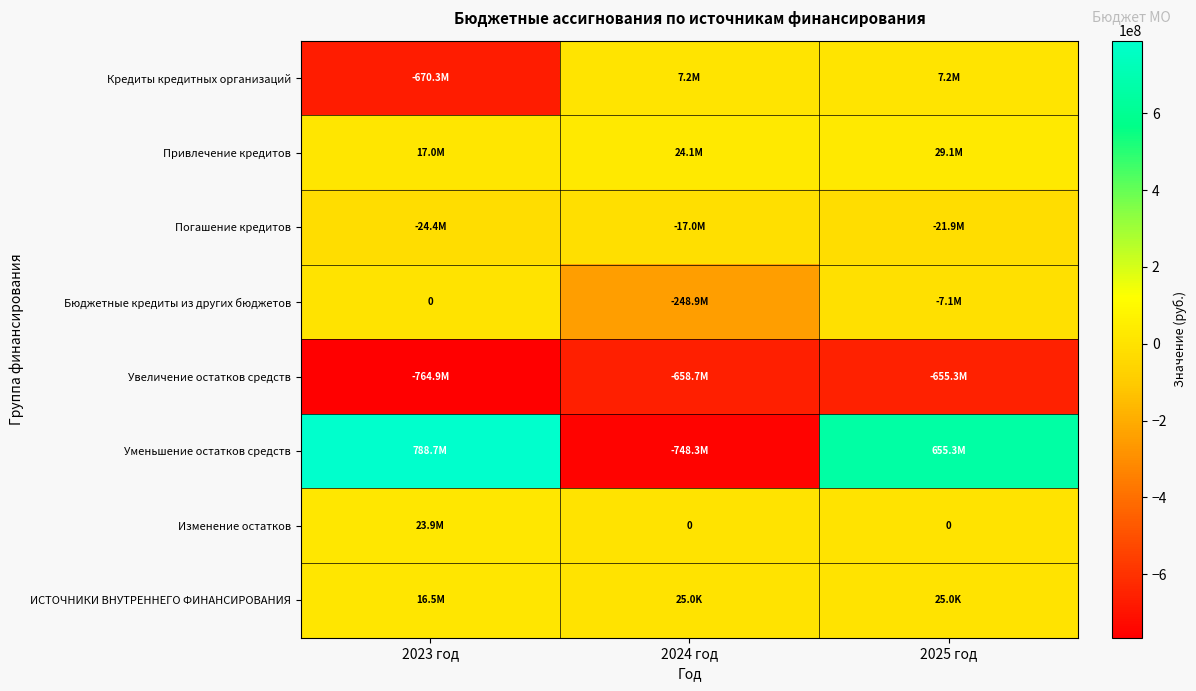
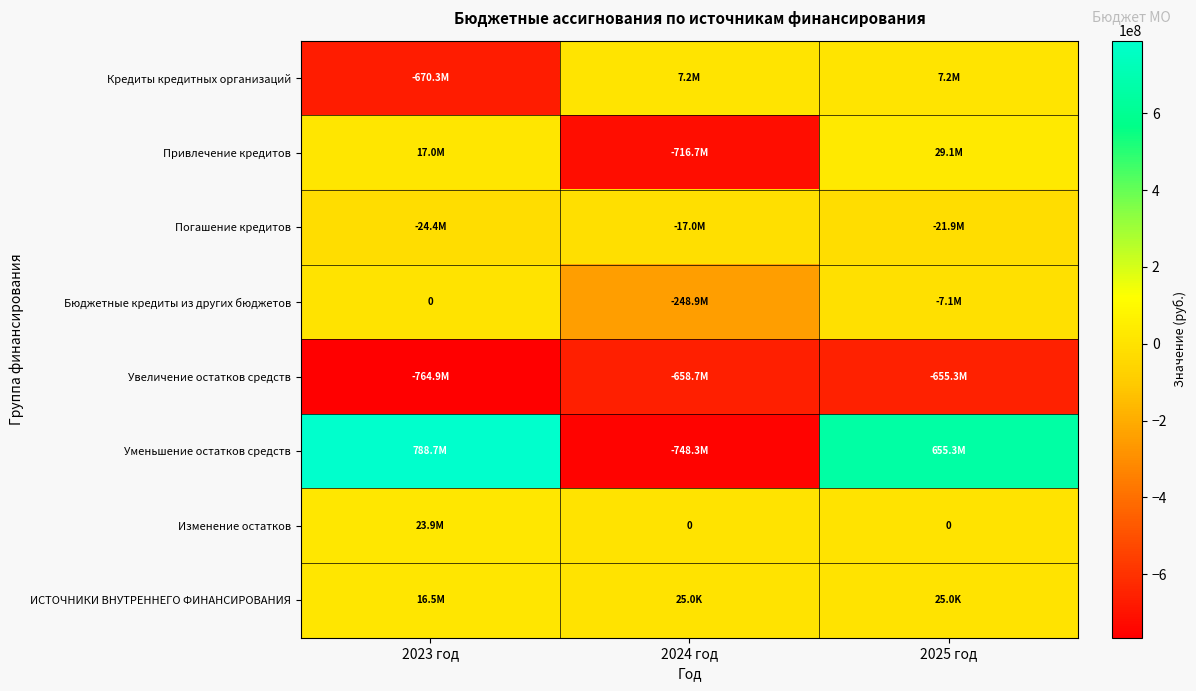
  {
    "Кредиты кредитных организаций": {
      "2023 год": "-670.3M",
      "2024 год": "7.2M",
      "2025 год": "7.2M"
    },
    "Привлечение кредитов": {
      "2023 год": "17.0M",
-     "2024 год": "24.1M",
+     "2024 год": "-716.7M",
      "2025 год": "29.1M"
    },
    "Погашение кредитов": {
      "2023 год": "-24.4M",
      "2024 год": "-17.0M",
      "2025 год": "-21.9M"
    },
    "Бюджетные кредиты из других бюджетов": {
      "2023 год": "0",
      "2024 год": "-248.9M",
      "2025 год": "-7.1M"
    },
    "Увеличение остатков средств": {
      "2023 год": "-764.9M",
      "2024 год": "-658.7M",
      "2025 год": "-655.3M"
    },
    "Уменьшение остатков средств": {
      "2023 год": "788.7M",
      "2024 год": "-748.3M",
      "2025 год": "655.3M"
    },
    "Изменение остатков": {
      "2023 год": "23.9M",
      "2024 год": "0",
      "2025 год": "0"
    },
    "ИСТОЧНИКИ ВНУТРЕННЕГО ФИНАНСИРОВАНИЯ": {
      "2023 год": "16.5M",
      "2024 год": "25.0K",
      "2025 год": "25.0K"
    }
  }
